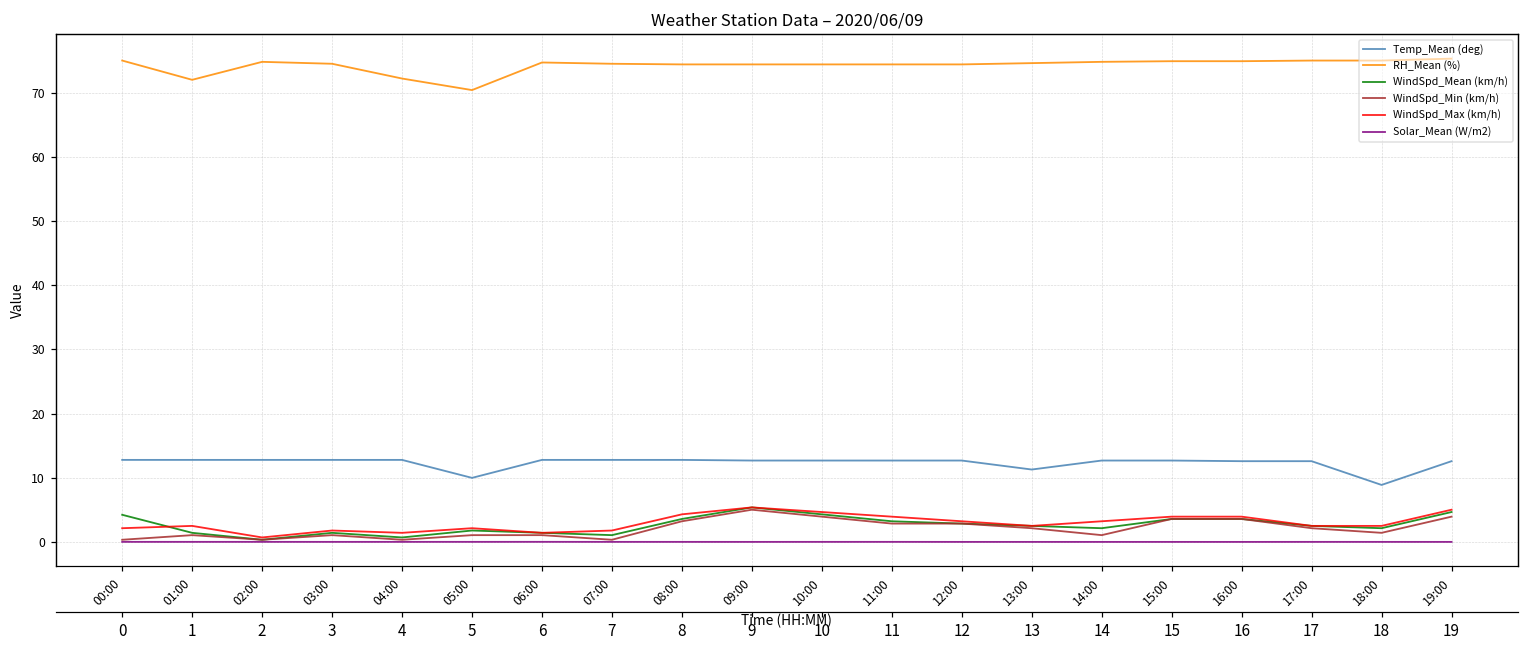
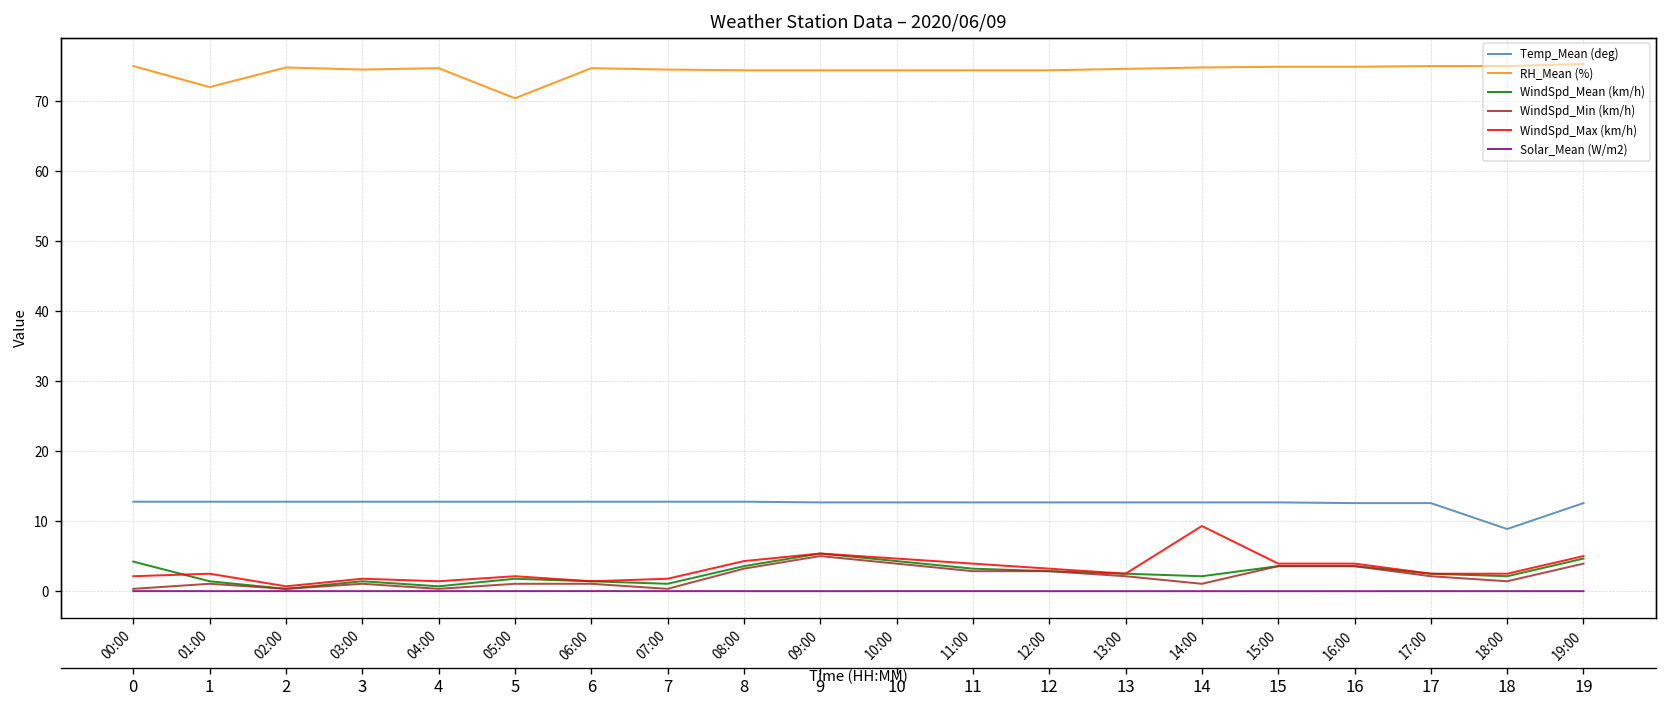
  {
    "Temp_Mean (deg)": {
      "00:00": 13,
      "01:00": 13,
      "02:00": 13,
      "03:00": 13,
      "04:00": 13,
-     "05:00": 10,
+     "05:00": 13,
      "06:00": 13,
      "07:00": 13,
      "08:00": 13,
      "09:00": 13,
      "10:00": 13,
      "11:00": 13,
      "12:00": 13,
-     "13:00": 11,
+     "13:00": 13,
      "14:00": 13,
      "15:00": 13,
      "16:00": 13,
      "17:00": 13,
      "18:00": 9,
      "19:00": 13
    },
    "RH_Mean (%)": {
      "00:00": 75,
      "01:00": 72,
      "02:00": 75,
      "03:00": 75,
-     "04:00": 72,
+     "04:00": 75,
      "05:00": 70,
      "06:00": 75,
      "07:00": 75,
      "08:00": 74,
      "09:00": 74,
      "10:00": 74,
      "11:00": 74,
      "12:00": 74,
      "13:00": 75,
      "14:00": 75,
      "15:00": 75,
      "16:00": 75,
      "17:00": 75
    },
    "WindSpd_Mean (km/h)": {
      "00:00": 4,
      "07:00": 1,
      "14:00": 2
    },
    "WindSpd_Min (km/h)": {
      "05:00": 1,
      "14:00": 1,
      "18:00": 1,
      "19:00": 4
    },
    "WindSpd_Max (km/h)": {
      "00:00": 2,
      "01:00": 3,
      "04:00": 1,
      "07:00": 2,
      "08:00": 4,
      "11:00": 4,
-     "14:00": 3
+     "14:00": 9
    },
    "Solar_Mean (W/m2)": {
      "01:00": 0,
      "03:00": 0,
      "05:00": 0,
      "06:00": 0,
      "08:00": 0,
      "09:00": 0,
      "10:00": 0,
      "11:00": 0,
      "12:00": 0,
      "13:00": 0,
      "14:00": 0,
      "15:00": 0,
      "16:00": 0,
      "17:00": 0,
      "18:00": 0,
      "19:00": 0
    }
  }
